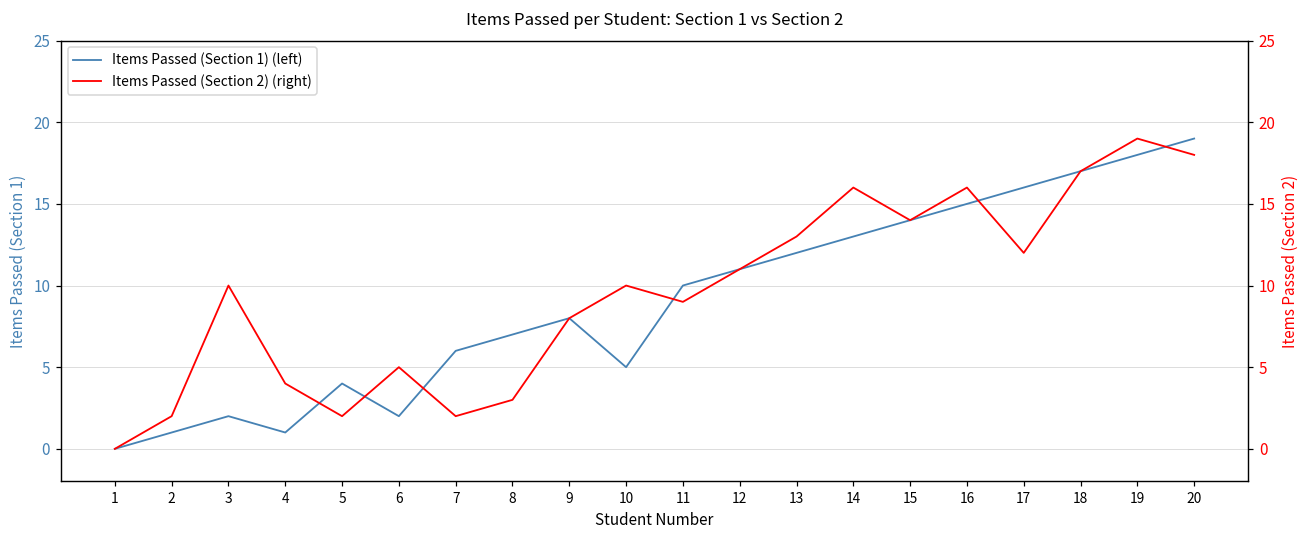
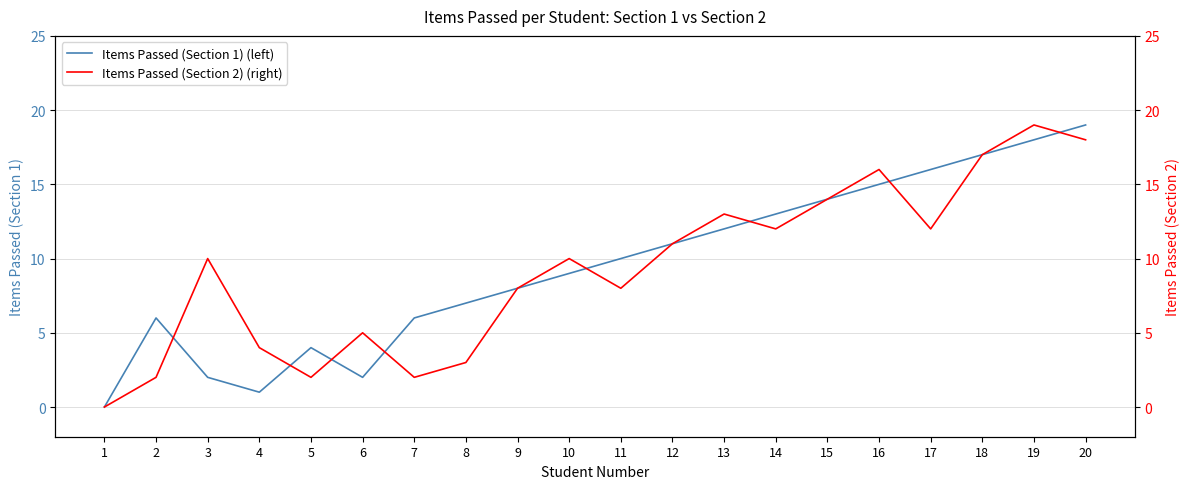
  {
    "Items Passed (Section 1) (left)": {
      "1": 0,
-     "2": 1,
+     "2": 6,
      "3": 2,
      "4": 1,
      "5": 4,
      "6": 2,
      "7": 6,
      "8": 7,
      "9": 8,
-     "10": 5,
+     "10": 9,
      "11": 10,
      "12": 11,
      "13": 12,
      "14": 13,
      "15": 14,
      "16": 15,
      "17": 16,
      "18": 17,
      "19": 18,
      "20": 19
    },
    "Items Passed (Section 2) (right)": {
      "1": 0,
      "2": 2,
      "3": 10,
      "4": 4,
      "5": 2,
      "6": 5,
      "7": 2,
      "8": 3,
      "9": 8,
      "10": 10,
-     "11": 9,
+     "11": 8,
      "12": 11,
      "13": 13,
-     "14": 16,
+     "14": 12,
      "15": 14,
      "16": 16,
      "17": 12,
      "18": 17,
      "19": 19,
      "20": 18
    }
  }
